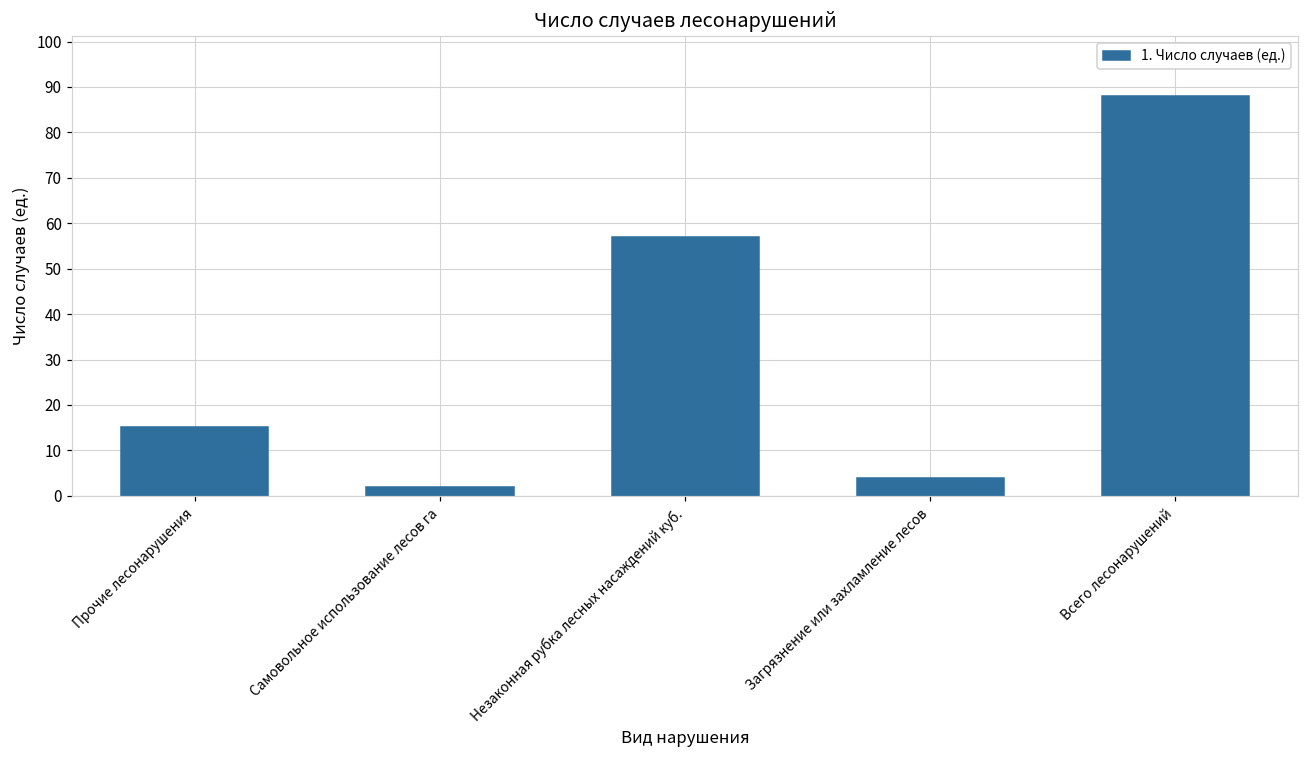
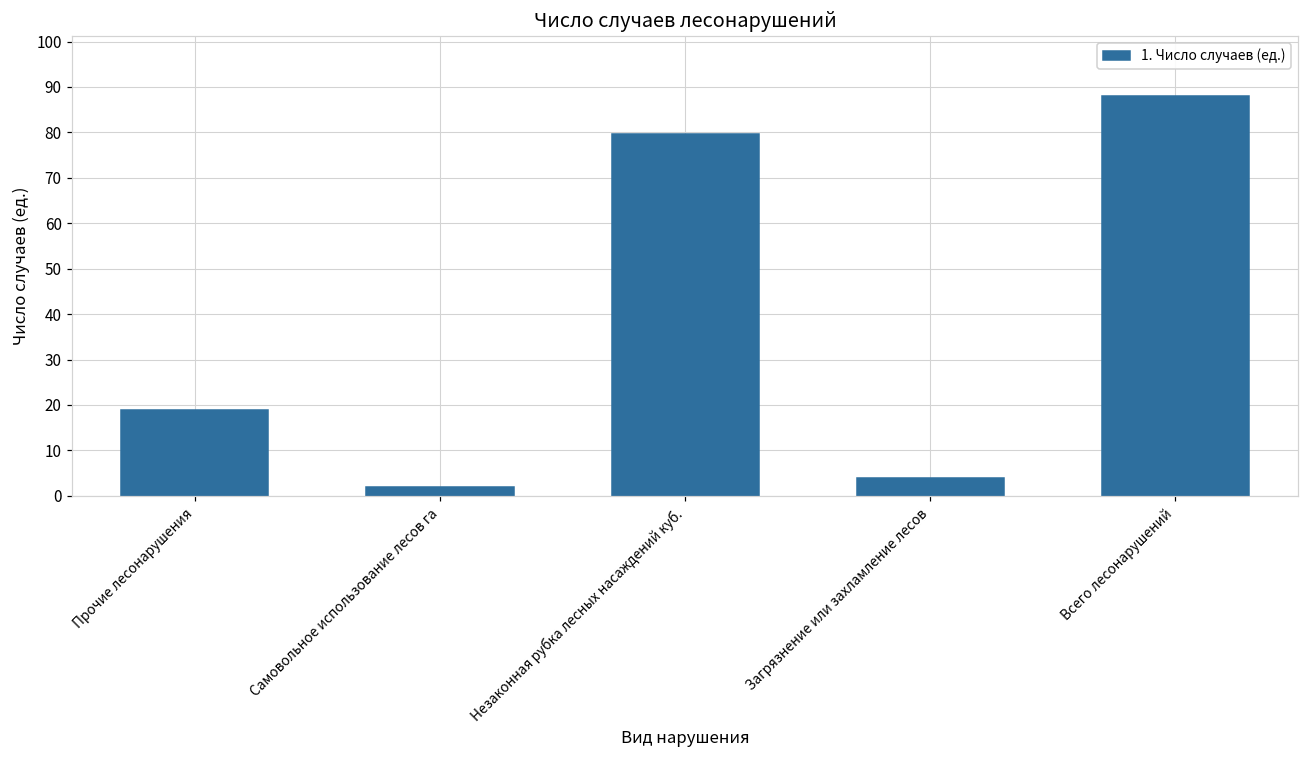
  {
-   "Прочие лесонарушения": 15,
+   "Прочие лесонарушения": 19,
    "Самовольное использование лесов га": 2,
-   "Незаконная рубка лесных насаждений куб.": 57,
+   "Незаконная рубка лесных насаждений куб.": 80,
    "Загрязнение или захламление лесов": 4,
    "Всего лесонарушений": 88
  }
